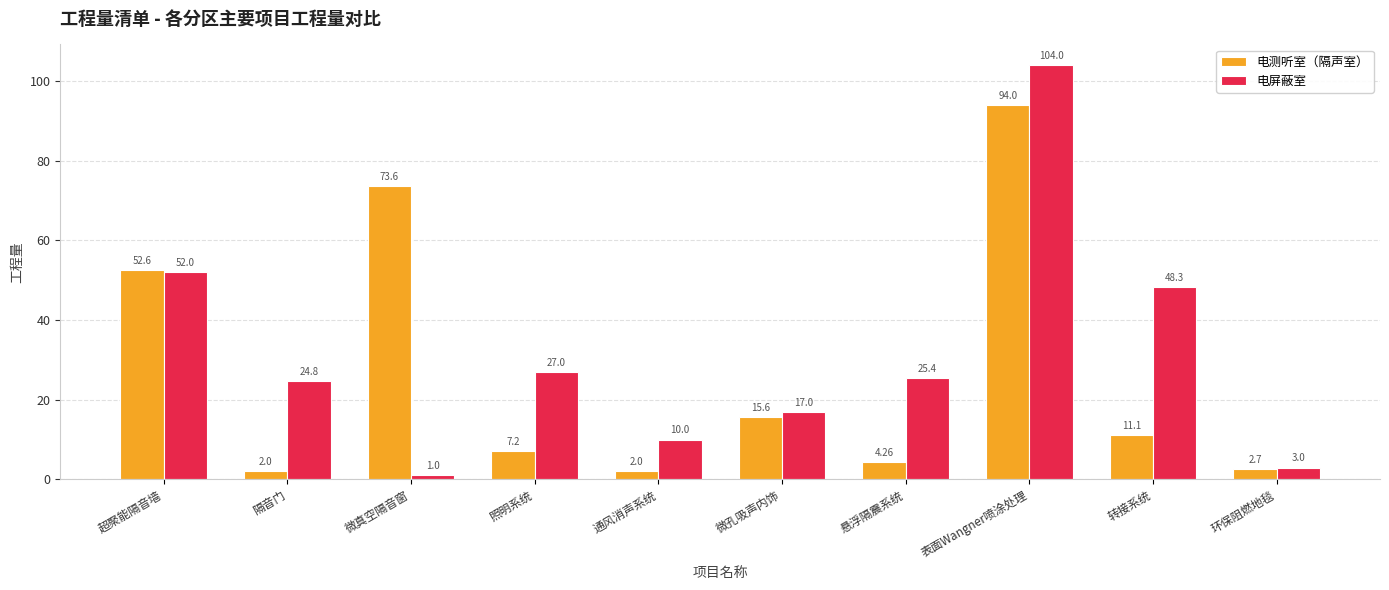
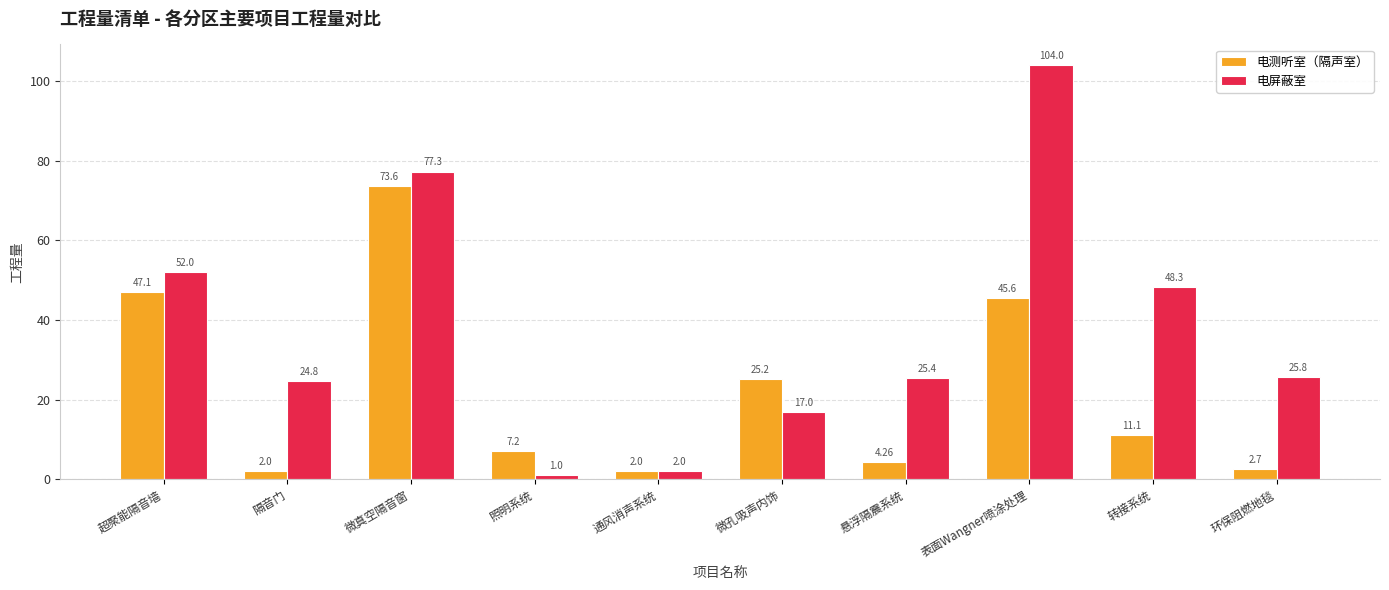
  {
    "电测听室（隔声室）": {
-     "超聚能隔音墙": 52.6,
+     "超聚能隔音墙": 47.1,
      "隔音门": 2.0,
      "微真空隔音窗": 73.6,
      "照明系统": 7.2,
      "通风消声系统": 2.0,
-     "微孔吸声内饰": 15.6,
+     "微孔吸声内饰": 25.2,
      "悬浮隔震系统": 4.26,
-     "表面Wangner喷涂处理": 94.0,
+     "表面Wangner喷涂处理": 45.6,
      "转接系统": 11.1,
      "环保阻燃地毯": 2.7
    },
    "电屏蔽室": {
      "超聚能隔音墙": 52.0,
      "隔音门": 24.8,
-     "微真空隔音窗": 1.0,
-     "照明系统": 27.0,
-     "通风消声系统": 10.0,
+     "微真空隔音窗": 77.3,
+     "照明系统": 1.0,
+     "通风消声系统": 2.0,
      "微孔吸声内饰": 17.0,
      "悬浮隔震系统": 25.4,
      "表面Wangner喷涂处理": 104.0,
      "转接系统": 48.3,
-     "环保阻燃地毯": 3.0
+     "环保阻燃地毯": 25.8
    }
  }
